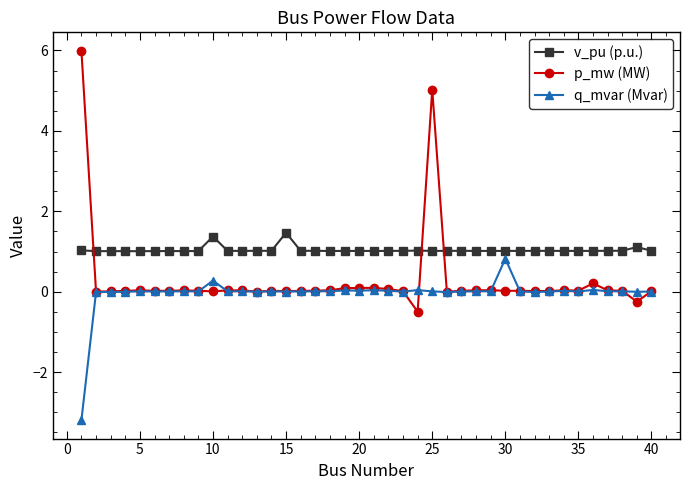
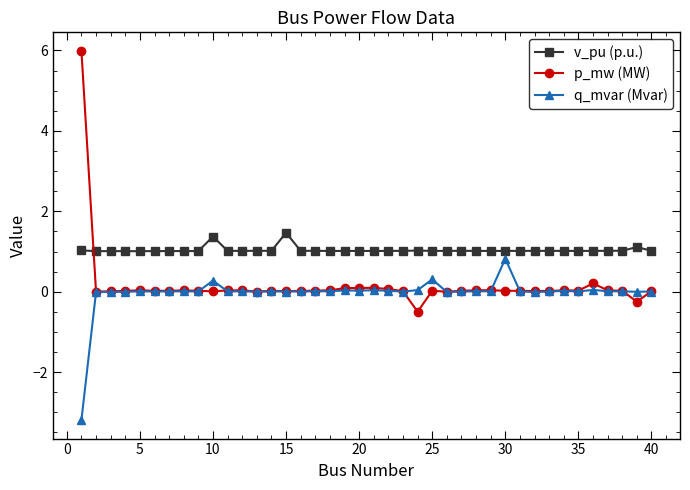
  {
    "v_pu (p.u.)": {
      "5": 1.0,
      "10": 1.4,
      "15": 1.5,
      "20": 1.0,
      "25": 1.0,
      "30": 1.0,
      "35": 1.0,
      "40": 1.0
    },
    "p_mw (MW)": {
      "10": 0.0,
      "20": 0.1,
-     "25": 5.0,
+     "25": 0.0,
      "30": 0.0
    },
    "q_mvar (Mvar)": {
      "10": 0.3,
      "20": 0.0,
-     "25": 0.0,
+     "25": 0.3,
      "30": 0.8
    }
  }
